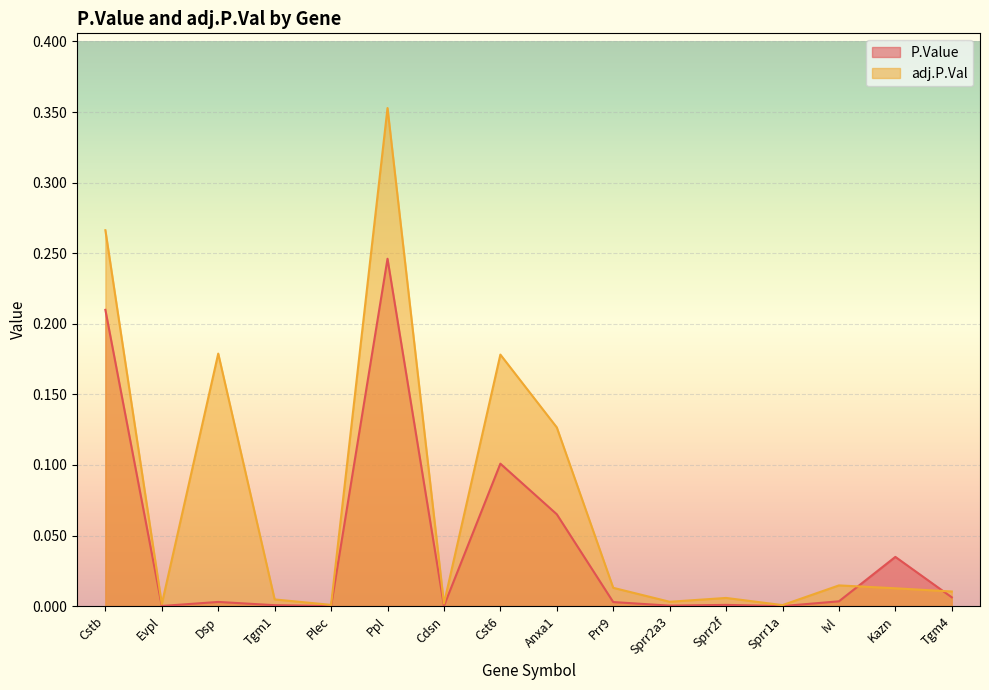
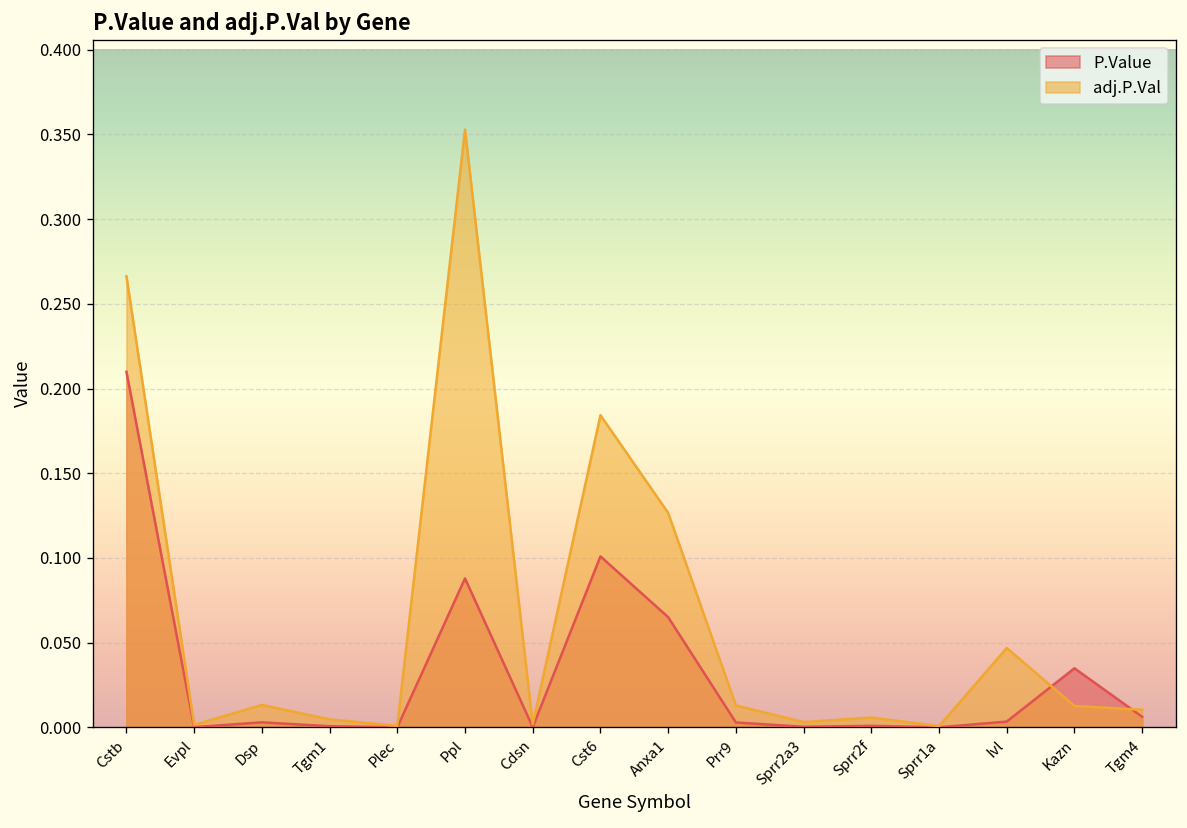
  {
    "P.Value": {
      "Cstb": 0.210,
      "Dsp": 0.003,
      "Tgm1": 0.001,
-     "Ppl": 0.246,
+     "Ppl": 0.088,
      "Cst6": 0.101,
      "Anxa1": 0.065,
      "Prr9": 0.003,
      "Sprr2a3": 0.000,
      "Sprr2f": 0.001,
      "Ivl": 0.003,
      "Kazn": 0.035,
      "Tgm4": 0.006
    },
    "adj.P.Val": {
      "Cstb": 0.266,
-     "Dsp": 0.179,
+     "Dsp": 0.013,
      "Tgm1": 0.005,
      "Ppl": 0.353,
-     "Cst6": 0.178,
+     "Cst6": 0.184,
      "Anxa1": 0.127,
      "Prr9": 0.013,
      "Sprr2a3": 0.003,
      "Sprr2f": 0.006,
-     "Ivl": 0.015,
+     "Ivl": 0.047,
      "Kazn": 0.013,
      "Tgm4": 0.010
    }
  }
